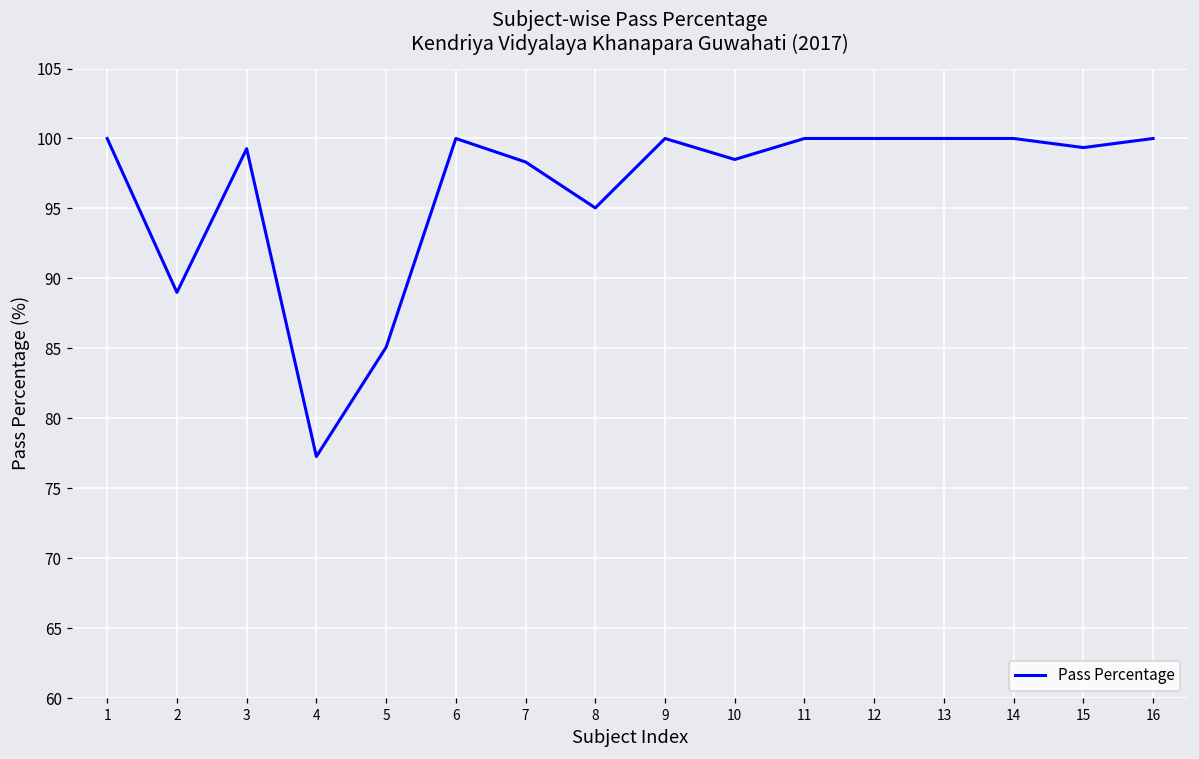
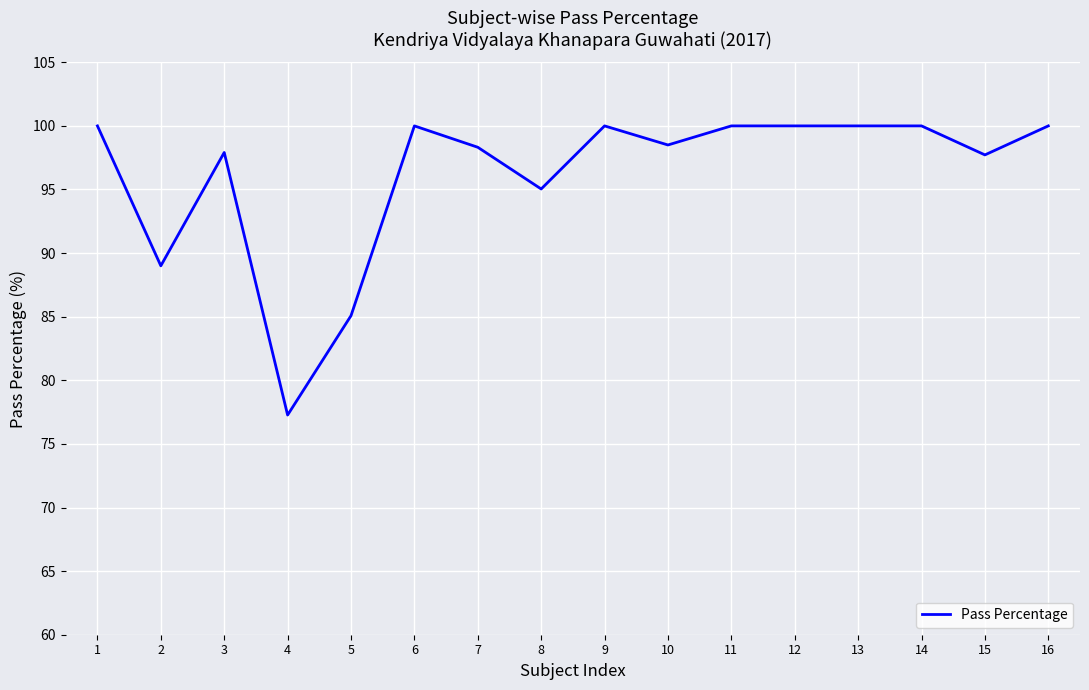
  {
    "1": 100.0,
    "2": 89.0,
-   "3": 99.3,
+   "3": 97.9,
    "4": 77.3,
    "5": 85.1,
    "6": 100.0,
    "7": 98.3,
    "8": 95.0,
    "9": 100.0,
    "10": 98.5,
    "11": 100.0,
    "12": 100.0,
    "13": 100.0,
    "14": 100.0,
-   "15": 99.4,
+   "15": 97.7,
    "16": 100.0
  }
